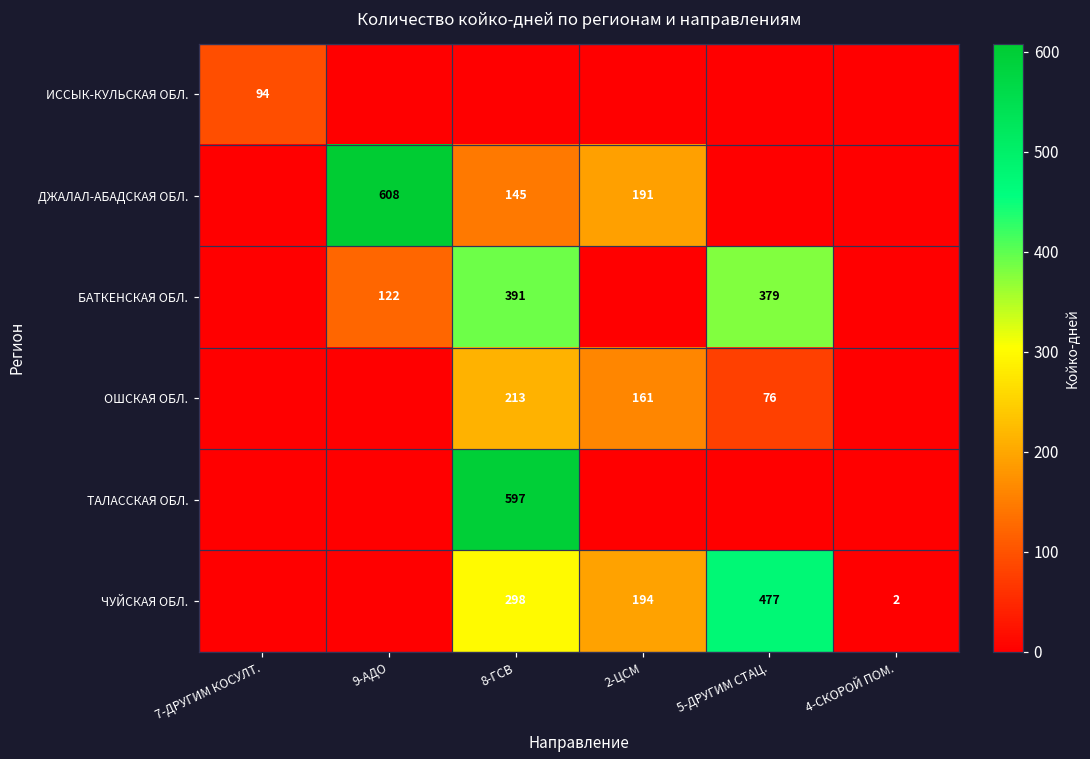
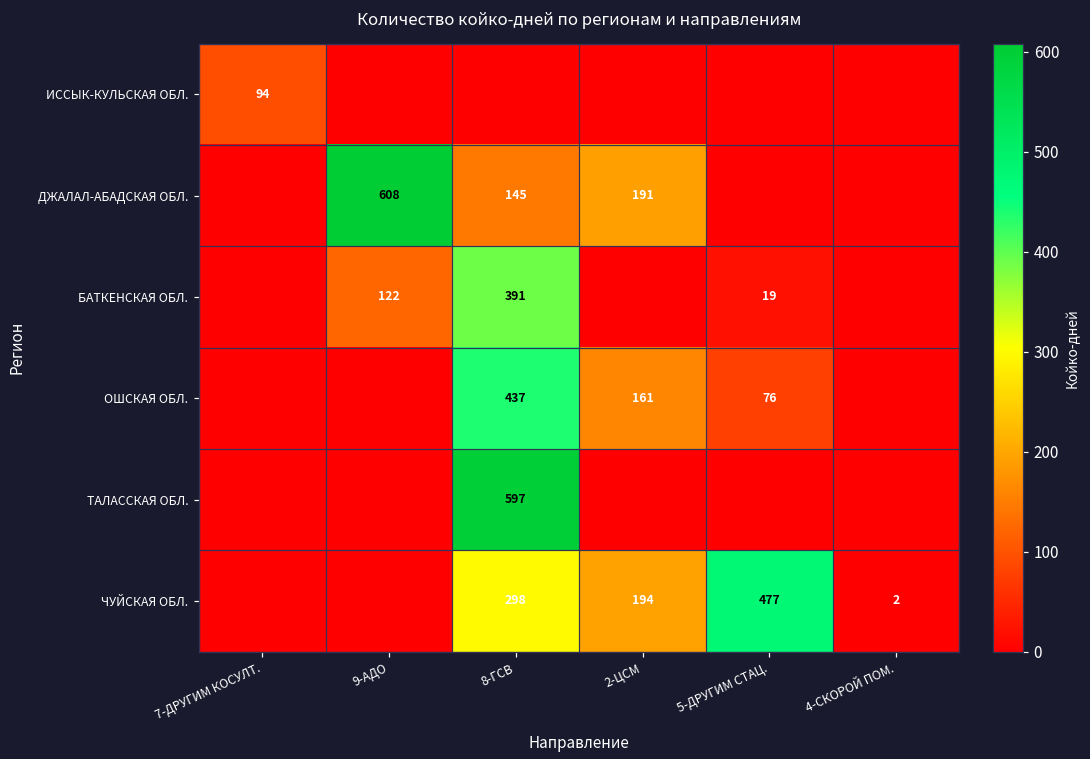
  {
    "ИССЫК-КУЛЬСКАЯ ОБЛ.": {
      "7-ДРУГИМ КОСУЛТ.": 94
    },
    "ДЖАЛАЛ-АБАДСКАЯ ОБЛ.": {
      "9-АДО": 608,
      "8-ГСВ": 145,
      "2-ЦСМ": 191
    },
    "БАТКЕНСКАЯ ОБЛ.": {
      "9-АДО": 122,
      "8-ГСВ": 391,
-     "5-ДРУГИМ СТАЦ.": 379
+     "5-ДРУГИМ СТАЦ.": 19
    },
    "ОШСКАЯ ОБЛ.": {
-     "8-ГСВ": 213,
+     "8-ГСВ": 437,
      "2-ЦСМ": 161,
      "5-ДРУГИМ СТАЦ.": 76
    },
    "ТАЛАССКАЯ ОБЛ.": {
      "8-ГСВ": 597
    },
    "ЧУЙСКАЯ ОБЛ.": {
      "8-ГСВ": 298,
      "2-ЦСМ": 194,
      "5-ДРУГИМ СТАЦ.": 477,
      "4-СКОРОЙ ПОМ.": 2
    }
  }
